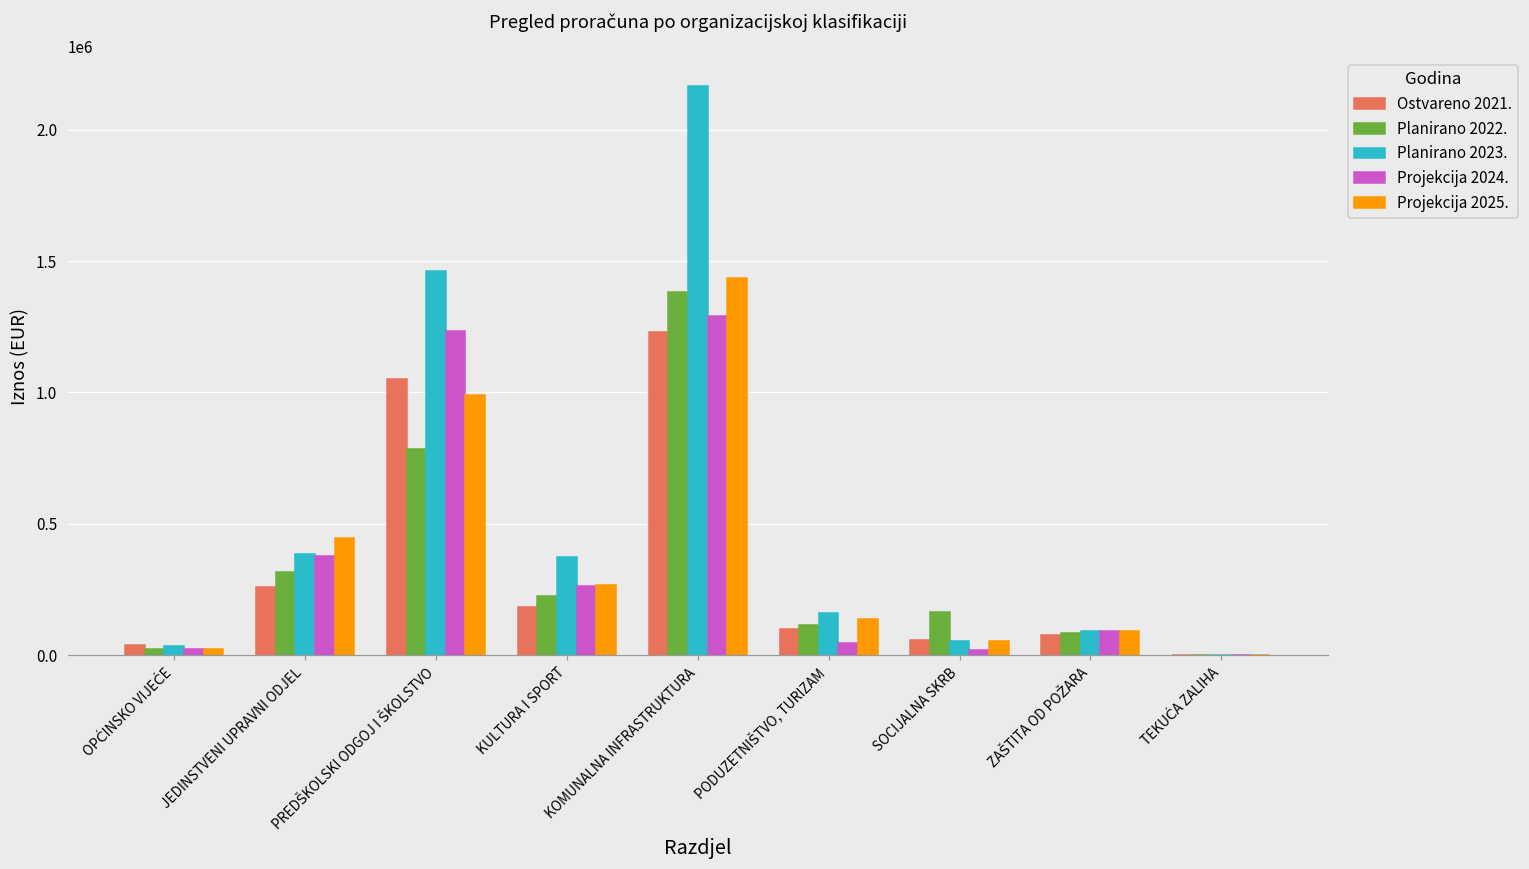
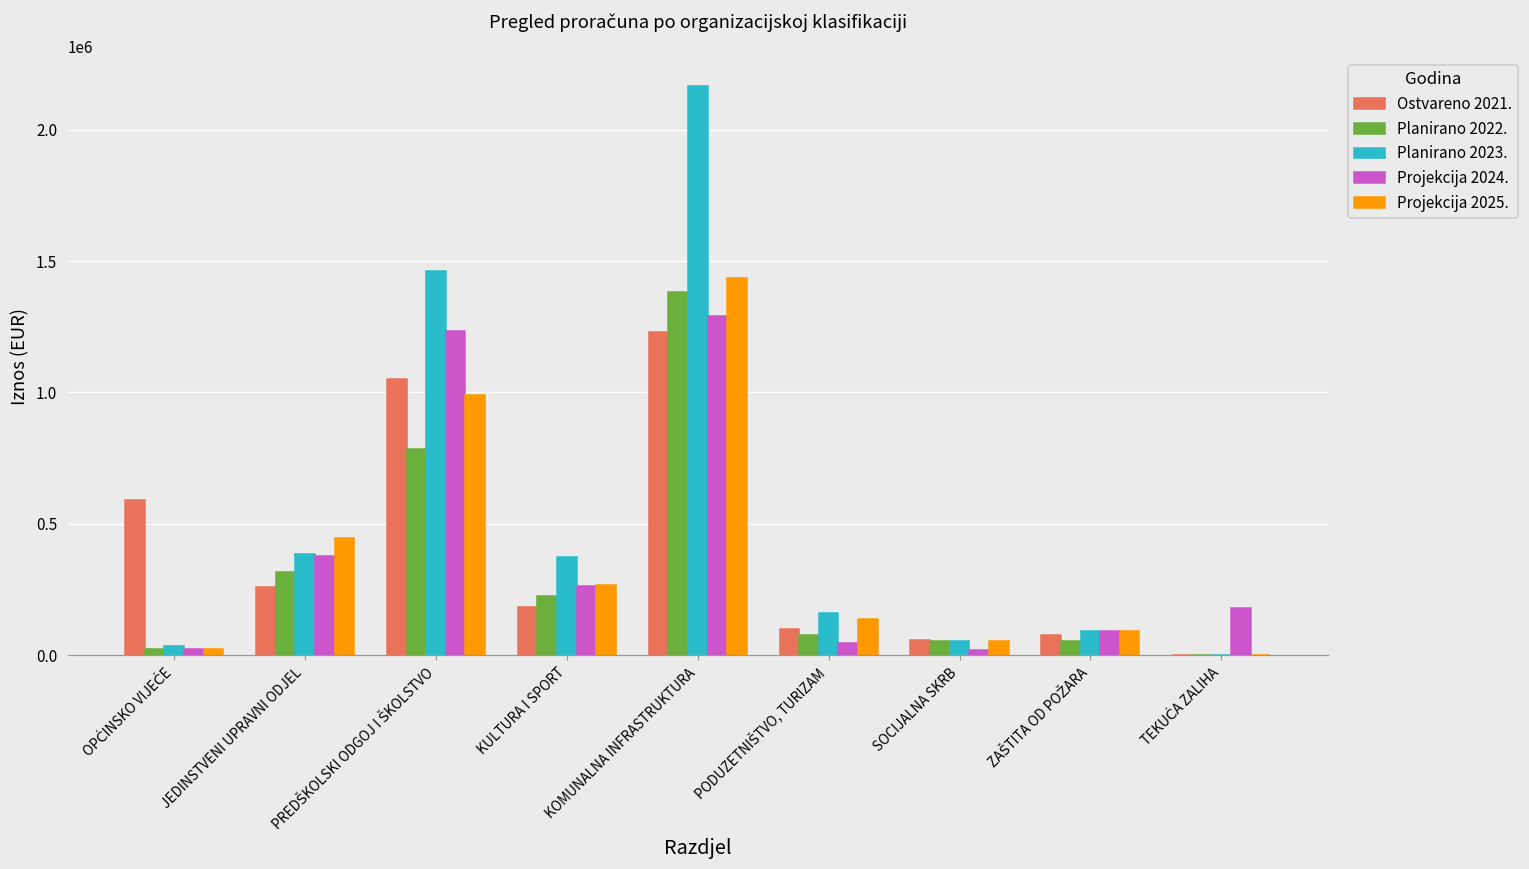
  {
    "Ostvareno 2021.": {
-     "OPĆINSKO VIJEĆE": 40000,
+     "OPĆINSKO VIJEĆE": 590000,
      "JEDINSTVENI UPRAVNI ODJEL": 260000,
      "PREDŠKOLSKI ODGOJ I ŠKOLSTVO": 1050000,
      "KULTURA I SPORT": 180000,
      "KOMUNALNA INFRASTRUKTURA": 1230000,
      "PODUZETNIŠTVO, TURIZAM": 100000,
      "SOCIJALNA SKRB": 60000,
      "ZAŠTITA OD POŽARA": 80000,
      "TEKUĆA ZALIHA": 0
    },
    "Planirano 2022.": {
      "OPĆINSKO VIJEĆE": 20000,
      "JEDINSTVENI UPRAVNI ODJEL": 310000,
      "PREDŠKOLSKI ODGOJ I ŠKOLSTVO": 780000,
      "KULTURA I SPORT": 220000,
      "KOMUNALNA INFRASTRUKTURA": 1380000,
-     "PODUZETNIŠTVO, TURIZAM": 110000,
-     "SOCIJALNA SKRB": 160000,
-     "ZAŠTITA OD POŽARA": 90000
+     "PODUZETNIŠTVO, TURIZAM": 80000,
+     "SOCIJALNA SKRB": 50000,
+     "ZAŠTITA OD POŽARA": 50000
    },
    "Planirano 2023.": {
      "OPĆINSKO VIJEĆE": 40000,
      "JEDINSTVENI UPRAVNI ODJEL": 380000,
      "PREDŠKOLSKI ODGOJ I ŠKOLSTVO": 1460000,
      "KULTURA I SPORT": 370000,
      "KOMUNALNA INFRASTRUKTURA": 2170000,
      "PODUZETNIŠTVO, TURIZAM": 160000,
      "SOCIJALNA SKRB": 50000,
      "ZAŠTITA OD POŽARA": 90000
    },
    "Projekcija 2024.": {
      "OPĆINSKO VIJEĆE": 20000,
      "JEDINSTVENI UPRAVNI ODJEL": 380000,
      "PREDŠKOLSKI ODGOJ I ŠKOLSTVO": 1230000,
      "KULTURA I SPORT": 260000,
      "KOMUNALNA INFRASTRUKTURA": 1290000,
      "PODUZETNIŠTVO, TURIZAM": 50000,
      "SOCIJALNA SKRB": 20000,
      "ZAŠTITA OD POŽARA": 90000,
-     "TEKUĆA ZALIHA": 0
+     "TEKUĆA ZALIHA": 180000
    },
    "Projekcija 2025.": {
      "OPĆINSKO VIJEĆE": 20000,
      "JEDINSTVENI UPRAVNI ODJEL": 440000,
      "PREDŠKOLSKI ODGOJ I ŠKOLSTVO": 990000,
      "KULTURA I SPORT": 270000,
      "KOMUNALNA INFRASTRUKTURA": 1440000,
      "PODUZETNIŠTVO, TURIZAM": 140000,
      "SOCIJALNA SKRB": 50000,
      "ZAŠTITA OD POŽARA": 90000
    }
  }
